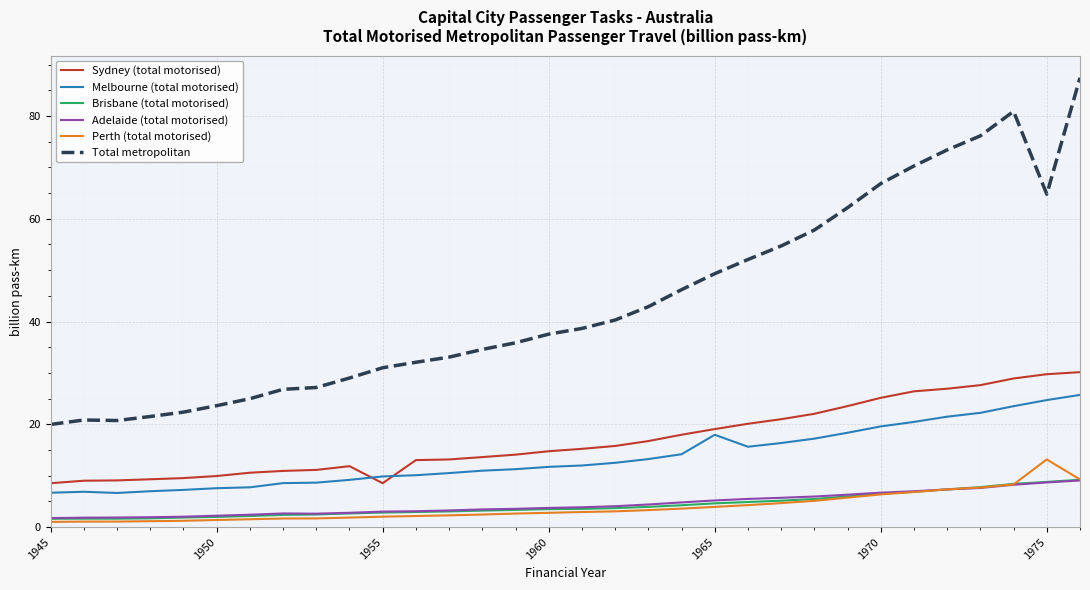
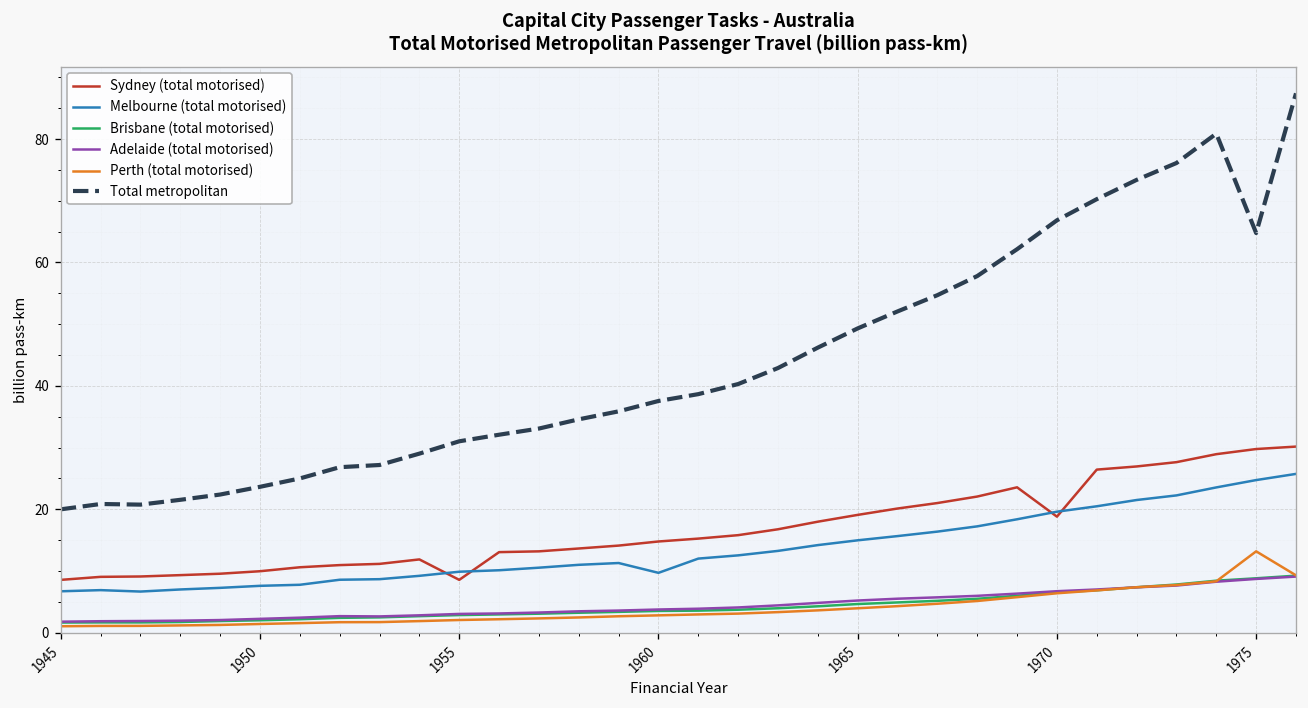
  {
    "Sydney (total motorised)": {
      "1945": 9,
      "1950": 10,
      "1955": 9,
      "1960": 15,
      "1965": 19,
-     "1970": 25,
+     "1970": 19,
      "1975": 30
    },
    "Melbourne (total motorised)": {
      "1945": 7,
      "1950": 8,
      "1955": 10,
-     "1960": 12,
-     "1965": 18,
+     "1960": 10,
+     "1965": 15,
      "1970": 20,
      "1975": 25
    },
    "Brisbane (total motorised)": {
      "1965": 5
    },
    "Adelaide (total motorised)": {
      "1965": 5
    },
    "Perth (total motorised)": {
      "1945": 1,
      "1950": 1,
      "1955": 2,
      "1960": 3,
      "1965": 4,
      "1975": 13
    },
    "Total metropolitan": {
      "1945": 20,
      "1950": 24,
      "1955": 31,
      "1960": 38,
      "1965": 49,
      "1970": 67,
      "1975": 65
    }
  }
